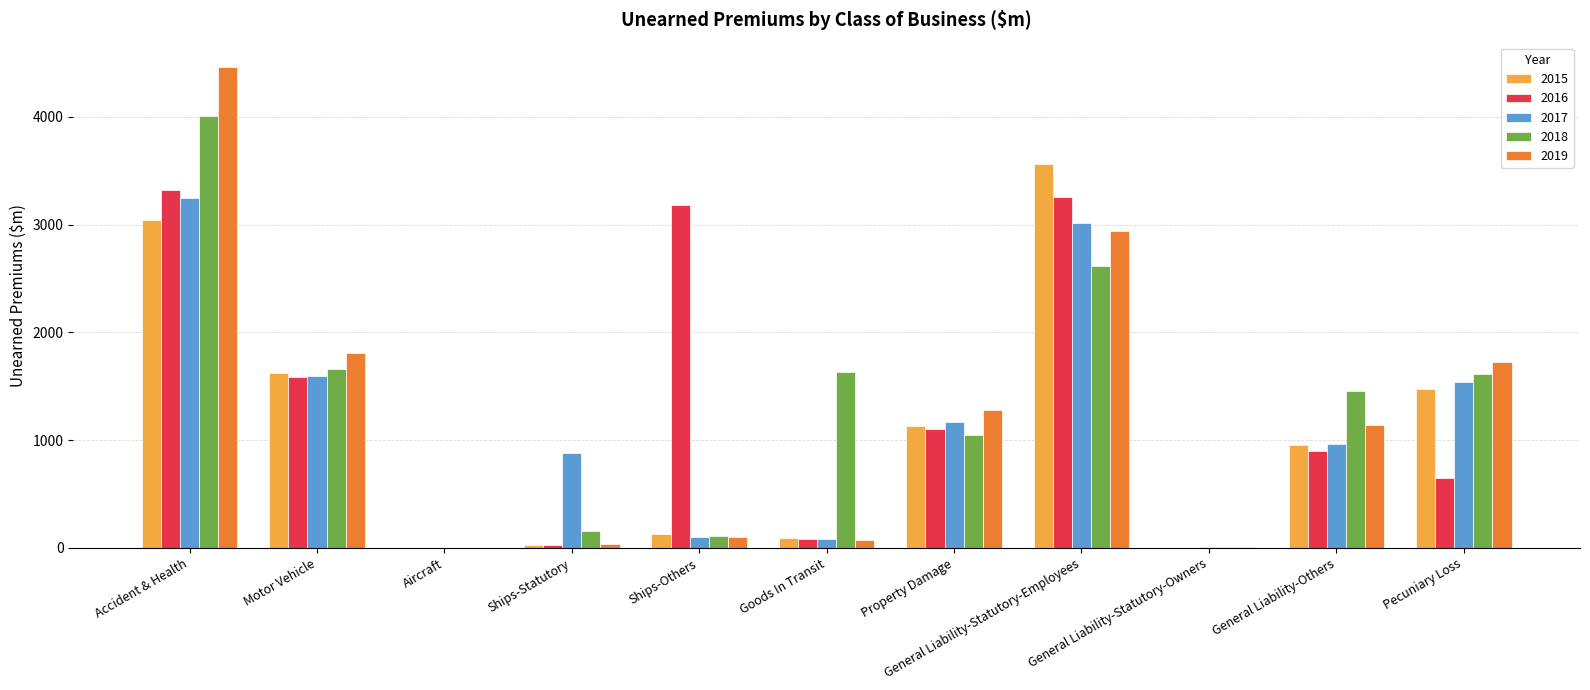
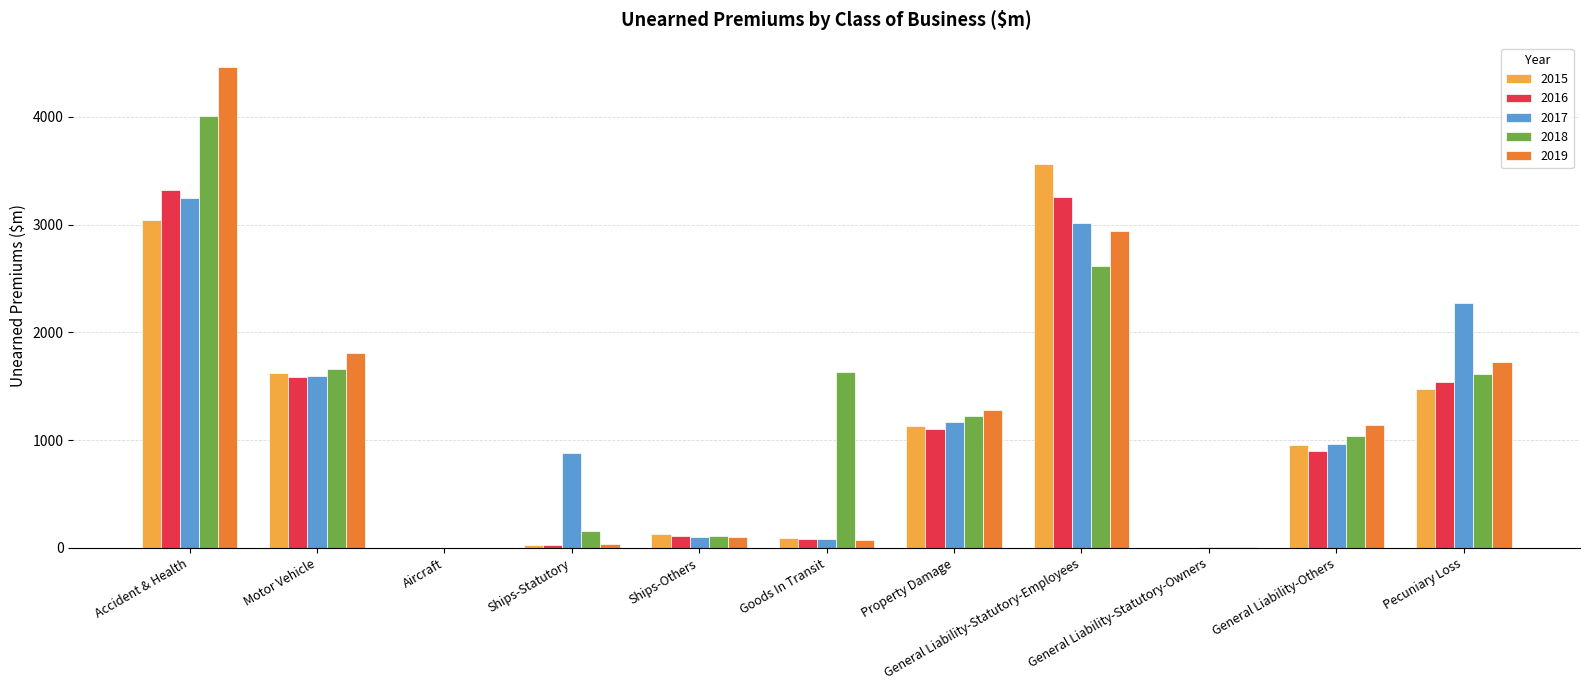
  {
    "2016": {
      "Accident & Health": 3320,
      "Motor Vehicle": 1590,
      "Ships-Statutory": 30,
-     "Ships-Others": 3180,
+     "Ships-Others": 110,
      "Goods In Transit": 90,
      "Property Damage": 1100,
      "General Liability-Statutory-Employees": 3260,
      "General Liability-Statutory-Owners": 0,
      "General Liability-Others": 900,
-     "Pecuniary Loss": 650
+     "Pecuniary Loss": 1540
    },
    "2017": {
      "Accident & Health": 3240,
      "Motor Vehicle": 1600,
      "Ships-Statutory": 880,
      "Ships-Others": 100,
      "Goods In Transit": 80,
      "Property Damage": 1170,
      "General Liability-Statutory-Employees": 3020,
      "General Liability-Others": 970,
-     "Pecuniary Loss": 1540
+     "Pecuniary Loss": 2270
    },
    "2018": {
      "Accident & Health": 4010,
      "Motor Vehicle": 1660,
      "Ships-Statutory": 160,
      "Ships-Others": 110,
      "Goods In Transit": 1630,
-     "Property Damage": 1050,
+     "Property Damage": 1230,
      "General Liability-Statutory-Employees": 2620,
-     "General Liability-Others": 1460,
+     "General Liability-Others": 1040,
      "Pecuniary Loss": 1610
    }
  }
